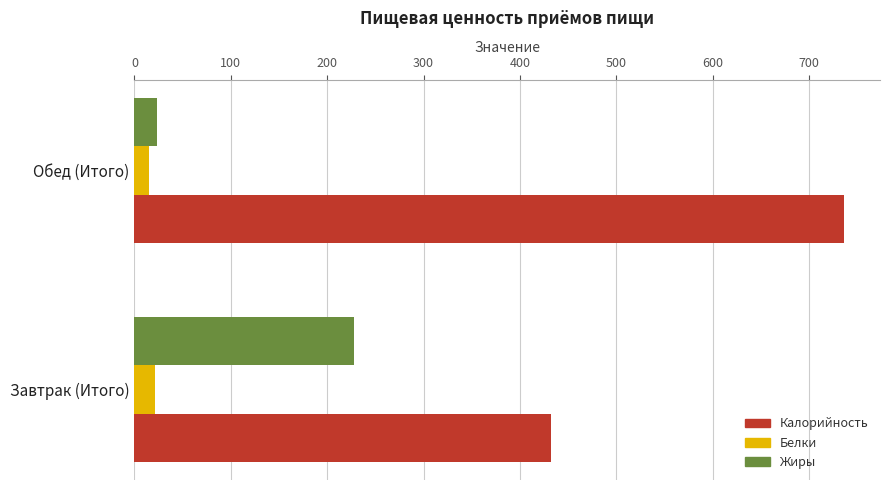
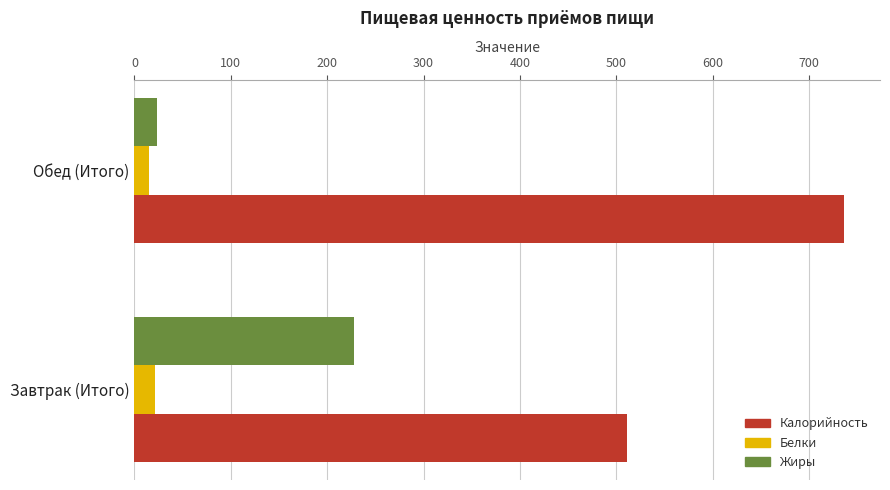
  {
    "Калорийность": {
      "Обед (Итого)": 740,
-     "Завтрак (Итого)": 430
+     "Завтрак (Итого)": 510
    },
    "Белки": {
      "Обед (Итого)": 20,
      "Завтрак (Итого)": 20
    },
    "Жиры": {
      "Обед (Итого)": 20,
      "Завтрак (Итого)": 230
    }
  }
